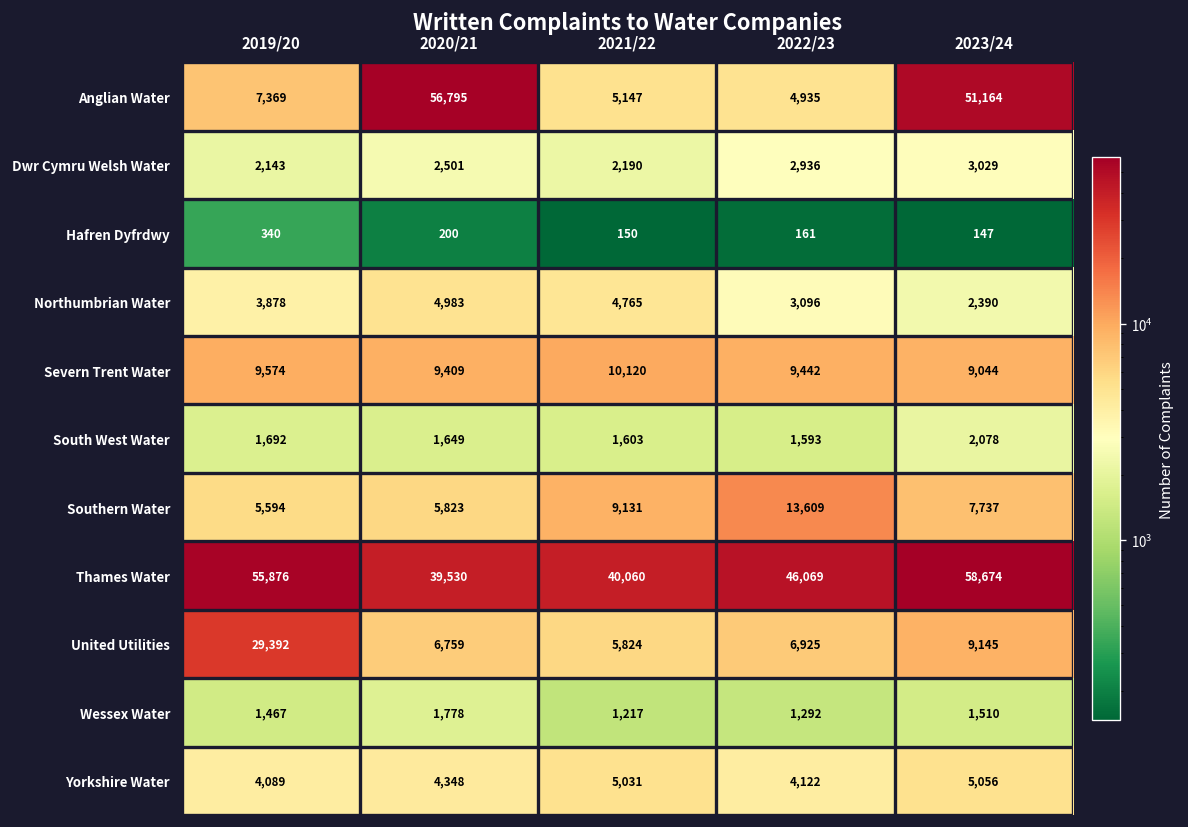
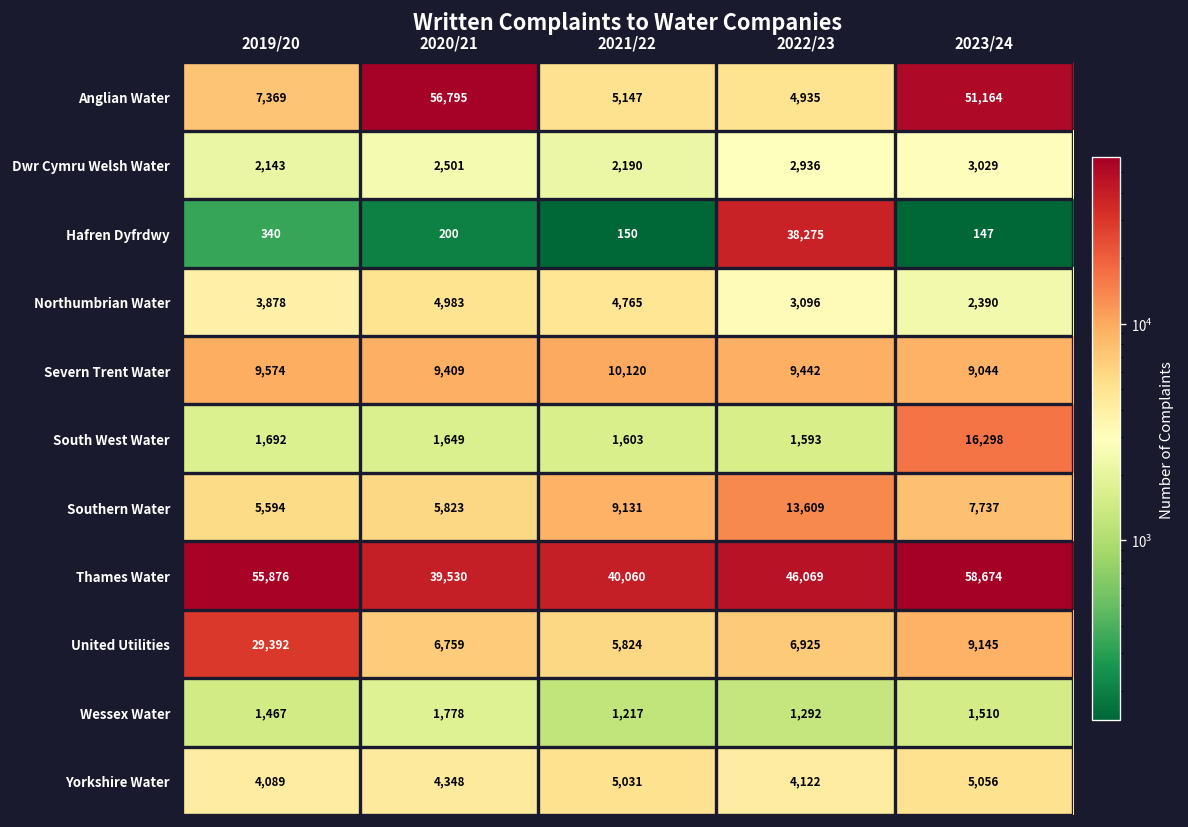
  {
    "Anglian Water": {
      "2019/20": "7,369",
      "2020/21": "56,795",
      "2021/22": "5,147",
      "2022/23": "4,935",
      "2023/24": "51,164"
    },
    "Dwr Cymru Welsh Water": {
      "2019/20": "2,143",
      "2020/21": "2,501",
      "2021/22": "2,190",
      "2022/23": "2,936",
      "2023/24": "3,029"
    },
    "Hafren Dyfrdwy": {
      "2019/20": "340",
      "2020/21": "200",
      "2021/22": "150",
-     "2022/23": "161",
+     "2022/23": "38,275",
      "2023/24": "147"
    },
    "Northumbrian Water": {
      "2019/20": "3,878",
      "2020/21": "4,983",
      "2021/22": "4,765",
      "2022/23": "3,096",
      "2023/24": "2,390"
    },
    "Severn Trent Water": {
      "2019/20": "9,574",
      "2020/21": "9,409",
      "2021/22": "10,120",
      "2022/23": "9,442",
      "2023/24": "9,044"
    },
    "South West Water": {
      "2019/20": "1,692",
      "2020/21": "1,649",
      "2021/22": "1,603",
      "2022/23": "1,593",
-     "2023/24": "2,078"
+     "2023/24": "16,298"
    },
    "Southern Water": {
      "2019/20": "5,594",
      "2020/21": "5,823",
      "2021/22": "9,131",
      "2022/23": "13,609",
      "2023/24": "7,737"
    },
    "Thames Water": {
      "2019/20": "55,876",
      "2020/21": "39,530",
      "2021/22": "40,060",
      "2022/23": "46,069",
      "2023/24": "58,674"
    },
    "United Utilities": {
      "2019/20": "29,392",
      "2020/21": "6,759",
      "2021/22": "5,824",
      "2022/23": "6,925",
      "2023/24": "9,145"
    },
    "Wessex Water": {
      "2019/20": "1,467",
      "2020/21": "1,778",
      "2021/22": "1,217",
      "2022/23": "1,292",
      "2023/24": "1,510"
    },
    "Yorkshire Water": {
      "2019/20": "4,089",
      "2020/21": "4,348",
      "2021/22": "5,031",
      "2022/23": "4,122",
      "2023/24": "5,056"
    }
  }
